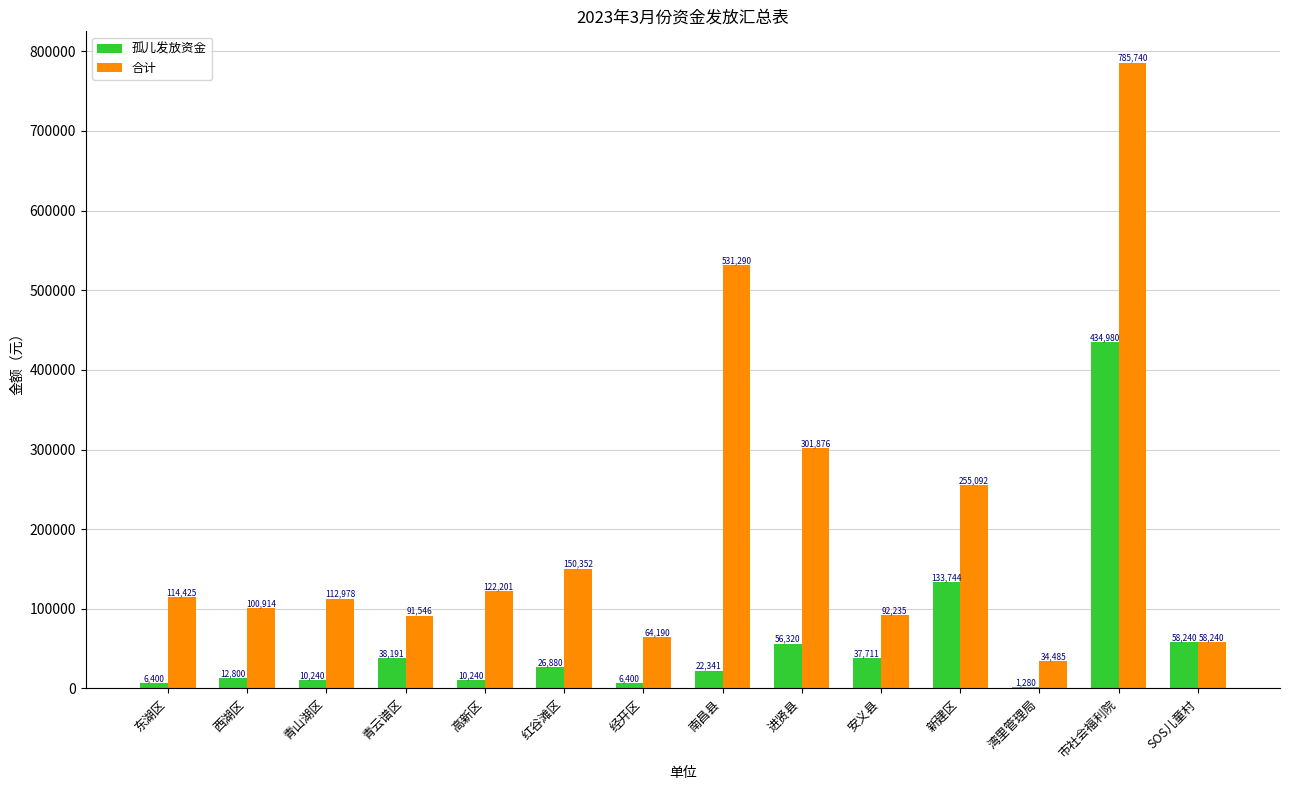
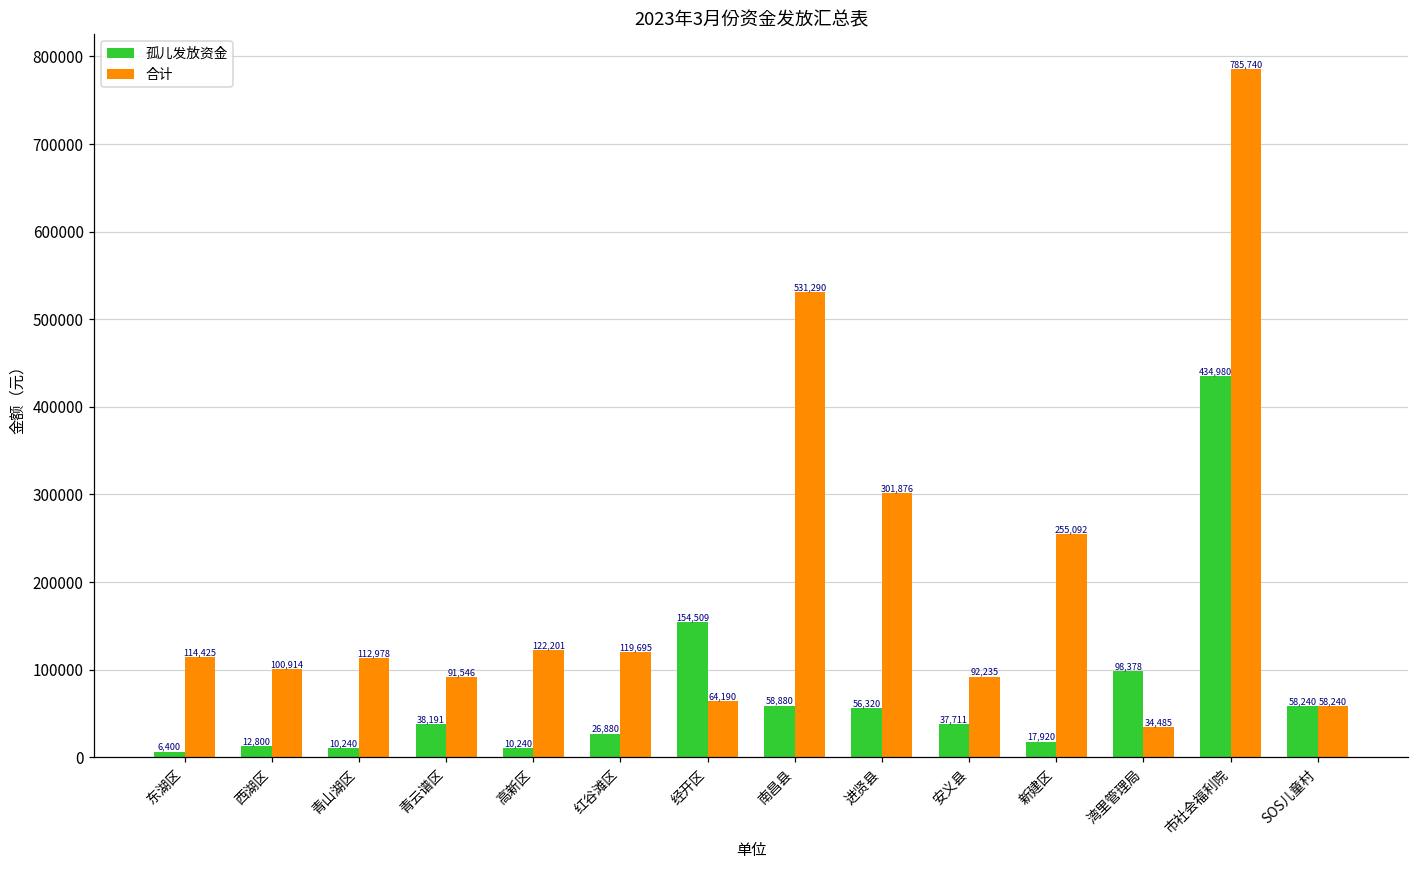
  {
    "孤儿发放资金": {
      "东湖区": "6,400",
      "西湖区": "12,800",
      "青山湖区": "10,240",
      "青云谱区": "38,191",
      "高新区": "10,240",
      "红谷滩区": "26,880",
-     "经开区": "6,400",
-     "南昌县": "22,341",
+     "经开区": "154,509",
+     "南昌县": "58,880",
      "进贤县": "56,320",
      "安义县": "37,711",
-     "新建区": "133,744",
-     "湾里管理局": "1,280",
+     "新建区": "17,920",
+     "湾里管理局": "98,378",
      "市社会福利院": "434,980",
      "SOS儿童村": "58,240"
    },
    "合计": {
      "东湖区": "114,425",
      "西湖区": "100,914",
      "青山湖区": "112,978",
      "青云谱区": "91,546",
      "高新区": "122,201",
-     "红谷滩区": "150,352",
+     "红谷滩区": "119,695",
      "经开区": "64,190",
      "南昌县": "531,290",
      "进贤县": "301,876",
      "安义县": "92,235",
      "新建区": "255,092",
      "湾里管理局": "34,485",
      "市社会福利院": "785,740",
      "SOS儿童村": "58,240"
    }
  }
